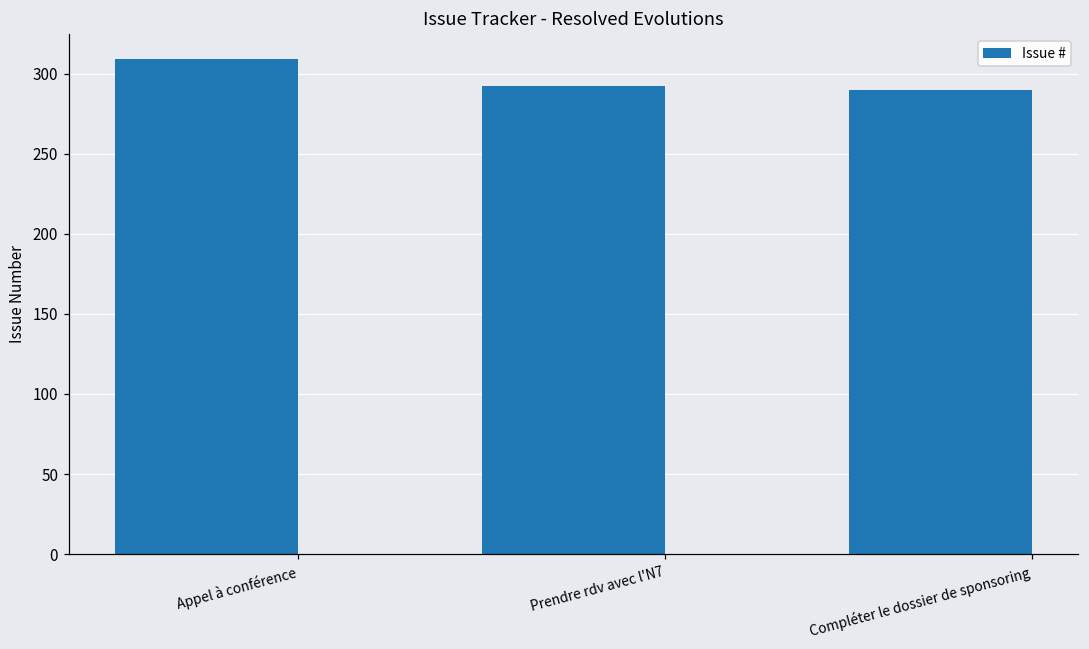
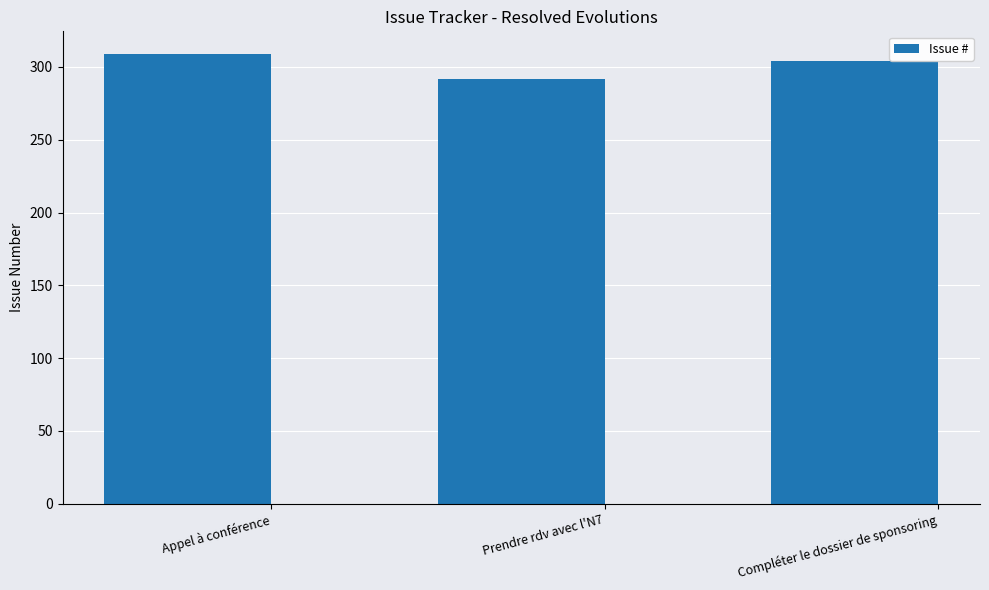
  {
    "Appel à conférence": 309,
    "Prendre rdv avec l'N7": 292,
-   "Compléter le dossier de sponsoring": 290
+   "Compléter le dossier de sponsoring": 304
  }
